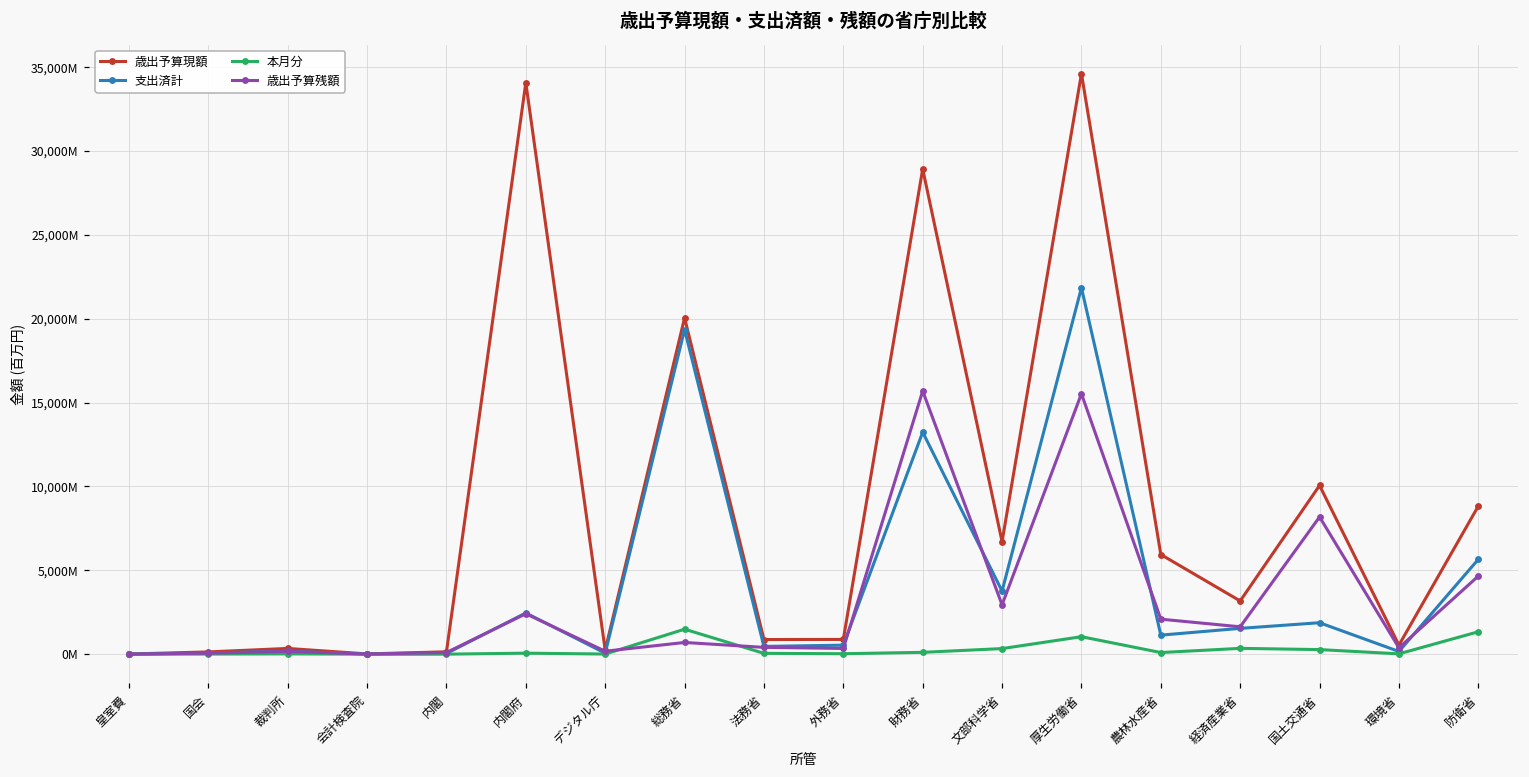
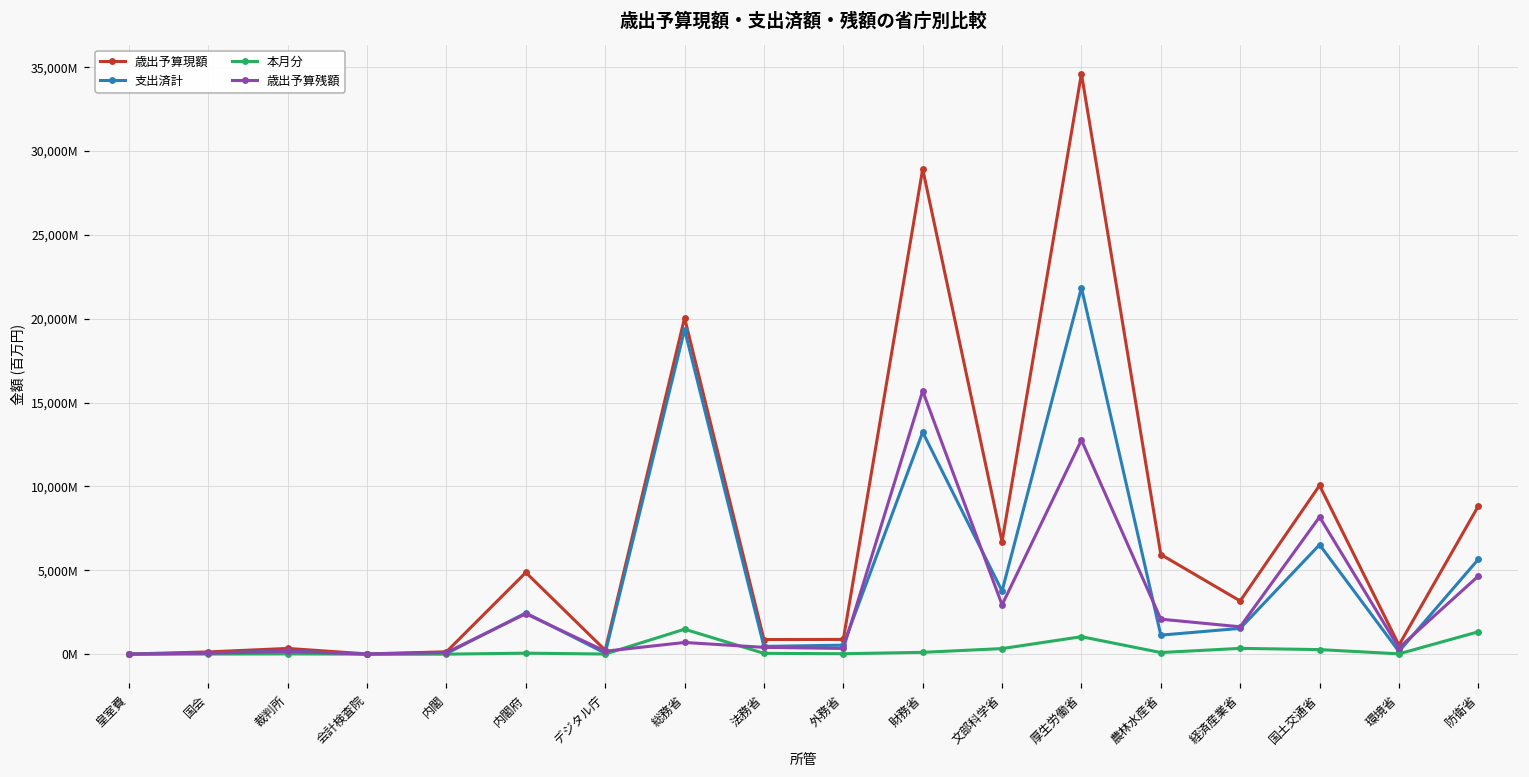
  {
    "歳出予算現額": {
-     "内閣府": "34,100,000,000",
+     "内閣府": "4,900,000,000",
      "総務省": "20,000,000,000",
      "法務省": "900,000,000",
      "外務省": "900,000,000",
      "財務省": "28,900,000,000",
      "文部科学省": "6,700,000,000",
      "厚生労働省": "34,600,000,000",
      "農林水産省": "5,900,000,000",
      "経済産業省": "3,200,000,000",
      "国土交通省": "10,100,000,000",
      "防衛省": "8,800,000,000"
    },
    "支出済計": {
      "総務省": "19,300,000,000",
      "外務省": "500,000,000",
      "財務省": "13,200,000,000",
      "文部科学省": "3,800,000,000",
      "厚生労働省": "21,800,000,000",
      "農林水産省": "1,100,000,000",
-     "国土交通省": "1,900,000,000",
+     "国土交通省": "6,500,000,000",
      "防衛省": "5,700,000,000"
    },
    "本月分": {
      "内閣府": "100,000,000",
      "総務省": "1,500,000,000",
      "法務省": "100,000,000",
      "外務省": "0",
      "財務省": "100,000,000",
      "文部科学省": "300,000,000",
      "厚生労働省": "1,000,000,000",
      "農林水産省": "100,000,000",
      "経済産業省": "300,000,000",
      "国土交通省": "300,000,000",
      "防衛省": "1,300,000,000"
    },
    "歳出予算残額": {
      "総務省": "700,000,000",
      "外務省": "300,000,000",
      "財務省": "15,700,000,000",
      "文部科学省": "2,900,000,000",
-     "厚生労働省": "15,500,000,000",
+     "厚生労働省": "12,800,000,000",
      "農林水産省": "2,100,000,000",
      "国土交通省": "8,200,000,000",
      "防衛省": "4,700,000,000"
    }
  }
